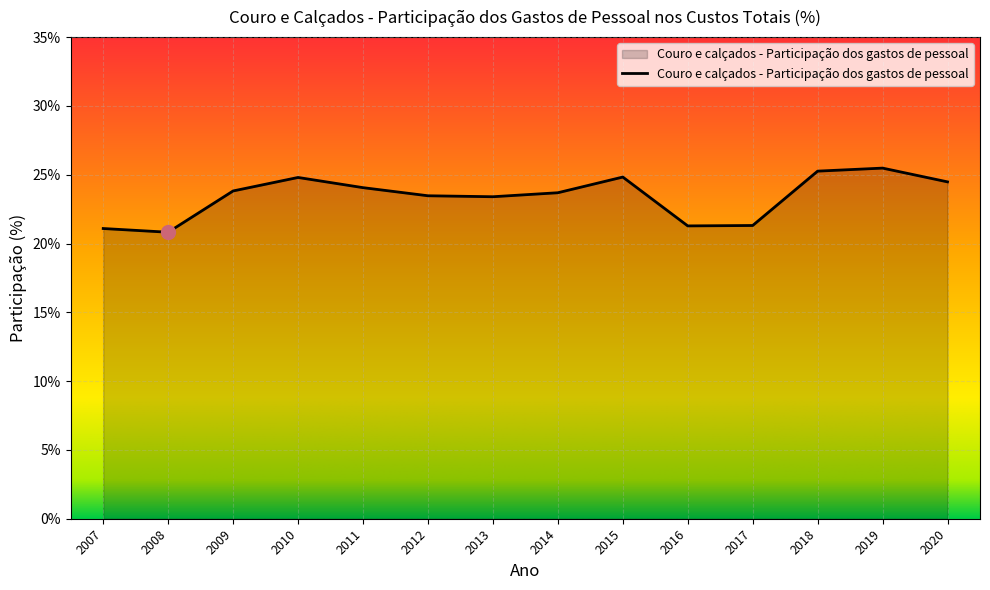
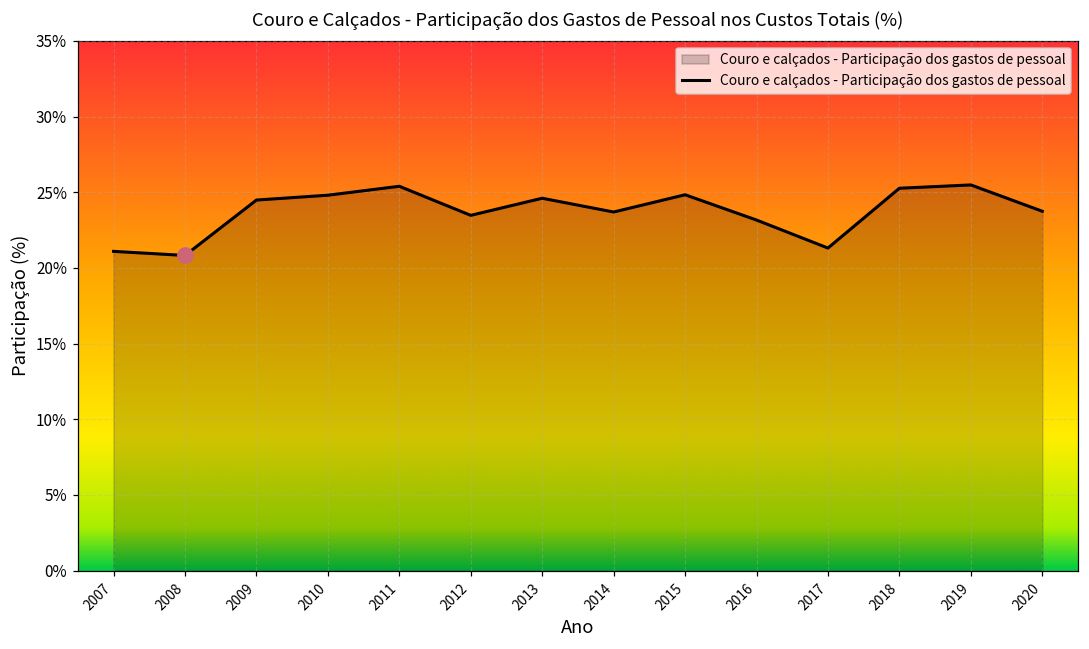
  {
    "Couro e calçados - Participação dos gastos de pessoal": {
      "2007": "21.1%",
-     "2009": "23.8%",
+     "2009": "24.5%",
      "2010": "24.8%",
-     "2011": "24.1%",
+     "2011": "25.4%",
      "2012": "23.5%",
-     "2013": "23.4%",
+     "2013": "24.6%",
      "2014": "23.7%",
      "2015": "24.8%",
-     "2016": "21.3%",
+     "2016": "23.2%",
      "2017": "21.3%",
      "2018": "25.3%",
      "2019": "25.5%",
-     "2020": "24.5%"
+     "2020": "23.7%"
    }
  }
